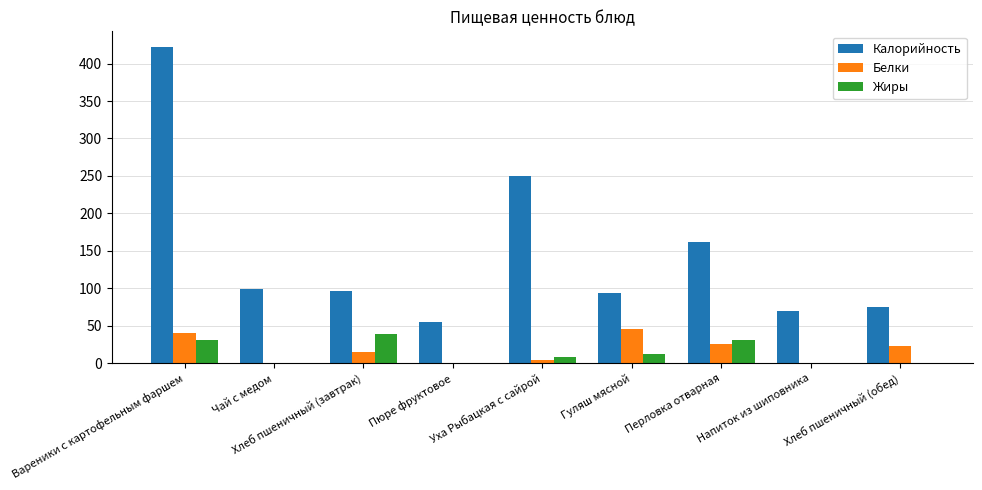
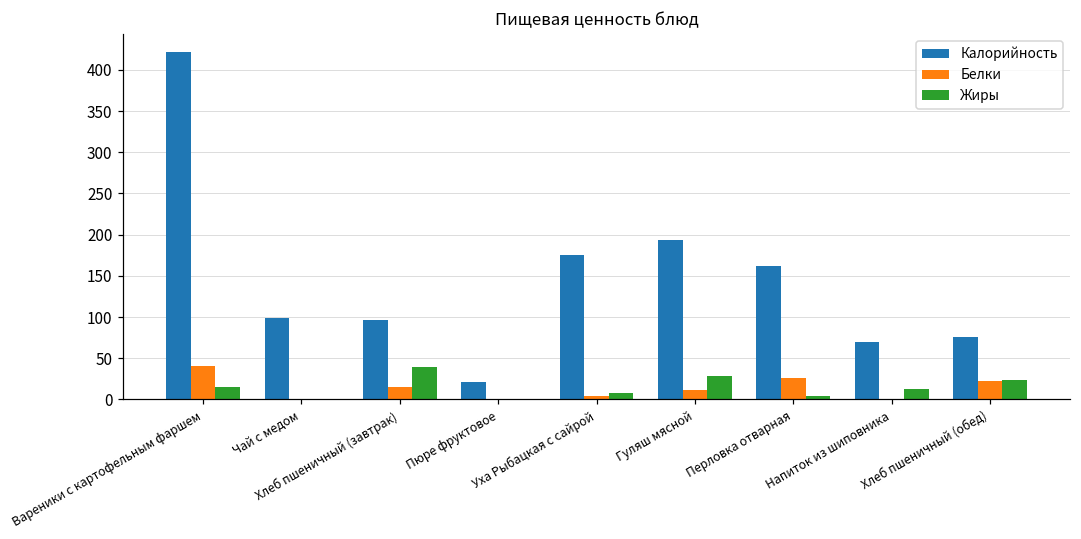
  {
    "Калорийность": {
      "Вареники с картофельным фаршем": 420,
      "Чай с медом": 100,
      "Хлеб пшеничный (завтрак)": 100,
-     "Пюре фруктовое": 60,
-     "Уха Рыбацкая с сайрой": 250,
-     "Гуляш мясной": 90,
+     "Пюре фруктовое": 20,
+     "Уха Рыбацкая с сайрой": 170,
+     "Гуляш мясной": 190,
      "Перловка отварная": 160,
      "Напиток из шиповника": 70,
      "Хлеб пшеничный (обед)": 80
    },
    "Белки": {
      "Вареники с картофельным фаршем": 40,
      "Хлеб пшеничный (завтрак)": 10,
      "Пюре фруктовое": 0,
      "Уха Рыбацкая с сайрой": 0,
-     "Гуляш мясной": 50,
+     "Гуляш мясной": 10,
      "Перловка отварная": 30,
      "Хлеб пшеничный (обед)": 20
    },
    "Жиры": {
-     "Вареники с картофельным фаршем": 30,
+     "Вареники с картофельным фаршем": 10,
      "Чай с медом": 0,
      "Хлеб пшеничный (завтрак)": 40,
      "Пюре фруктовое": 0,
      "Уха Рыбацкая с сайрой": 10,
-     "Гуляш мясной": 10,
-     "Перловка отварная": 30,
-     "Напиток из шиповника": 0,
-     "Хлеб пшеничный (обед)": 0
+     "Гуляш мясной": 30,
+     "Перловка отварная": 0,
+     "Напиток из шиповника": 10,
+     "Хлеб пшеничный (обед)": 20
    }
  }
